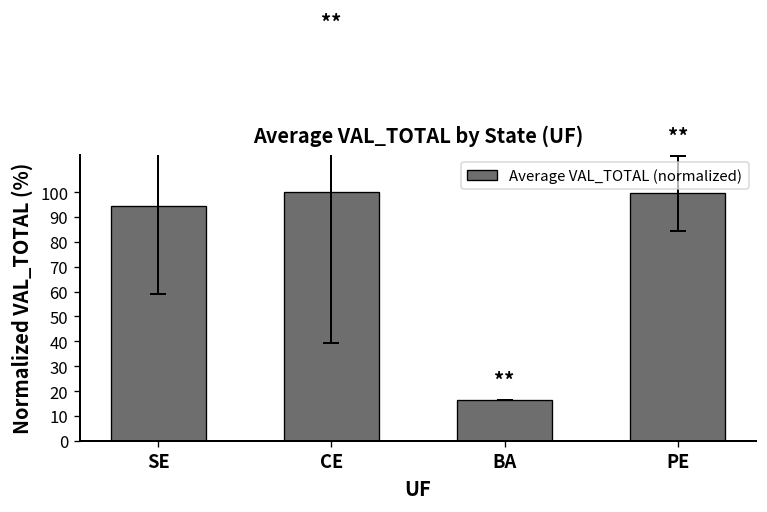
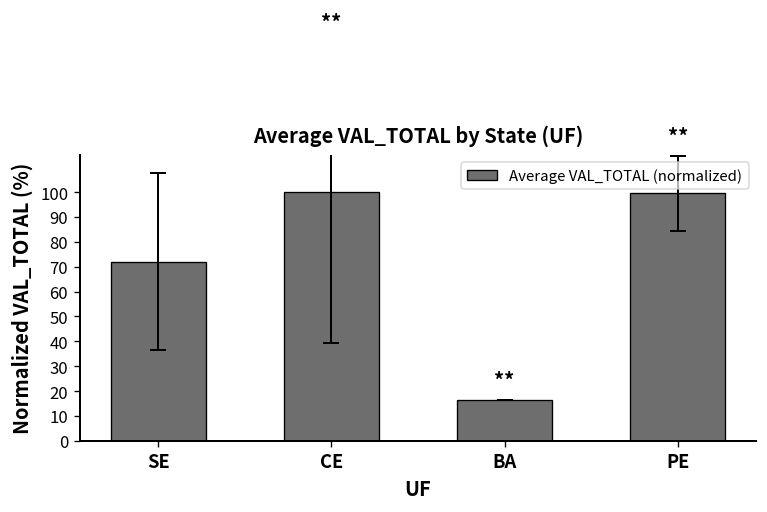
  {
    "Average VAL_TOTAL (normalized)": {
-     "SE": 94,
+     "SE": 72,
      "CE": 100,
      "BA": 17,
      "PE": 99
    }
  }
